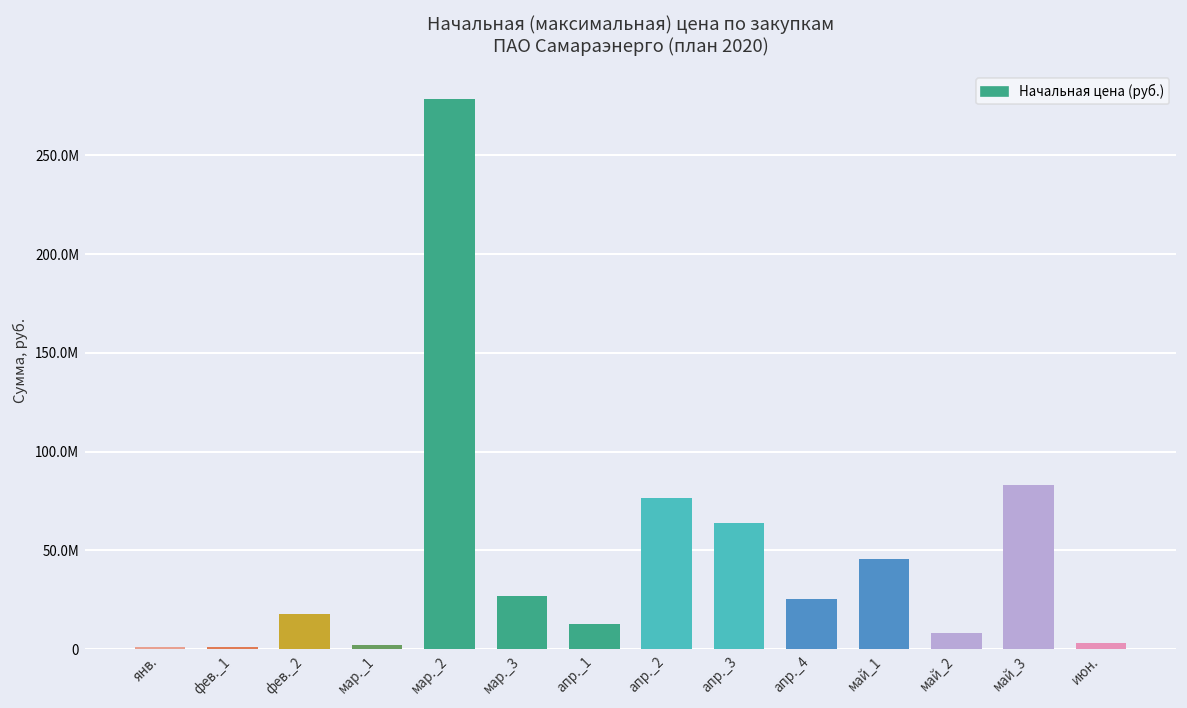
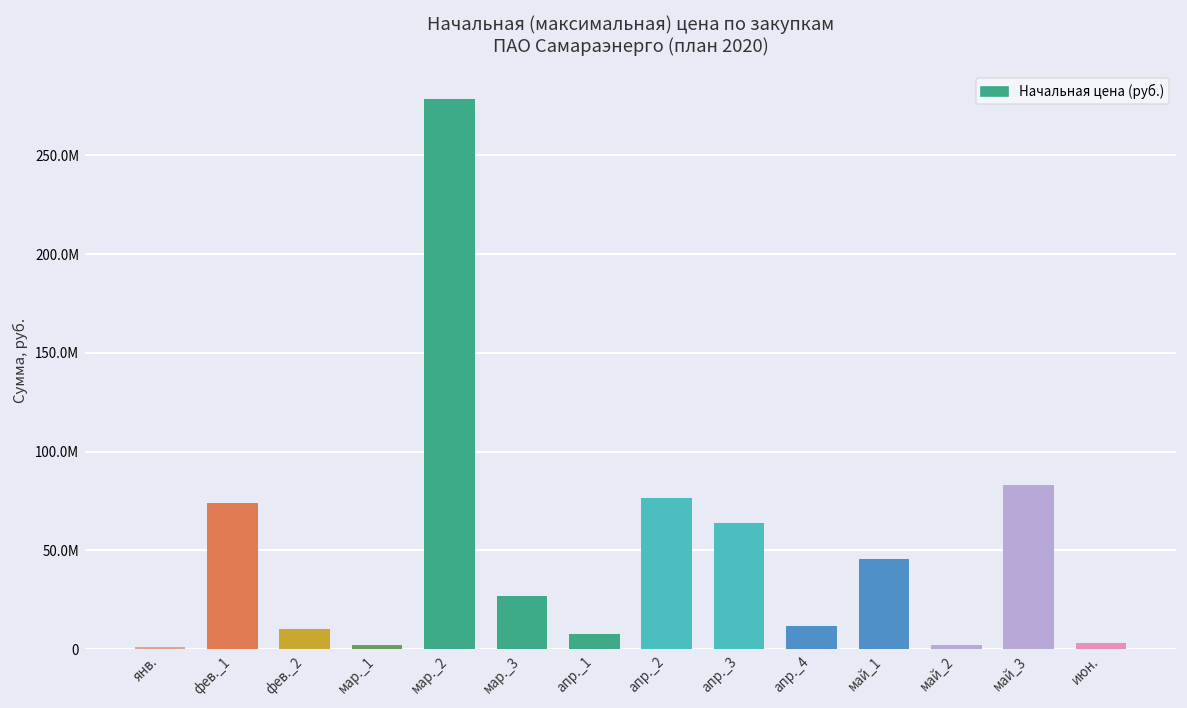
  {
-   "фев._1": 1000000,
-   "фев._2": 18000000,
+   "фев._1": 74000000,
+   "фев._2": 10000000,
    "мар._1": 2000000,
    "мар._2": 278000000,
    "мар._3": 27000000,
-   "апр._1": 13000000,
+   "апр._1": 8000000,
    "апр._2": 77000000,
    "апр._3": 64000000,
-   "апр._4": 25000000,
+   "апр._4": 12000000,
    "май_1": 46000000,
-   "май_2": 8000000,
+   "май_2": 2000000,
    "май_3": 83000000,
    "июн.": 3000000
  }
